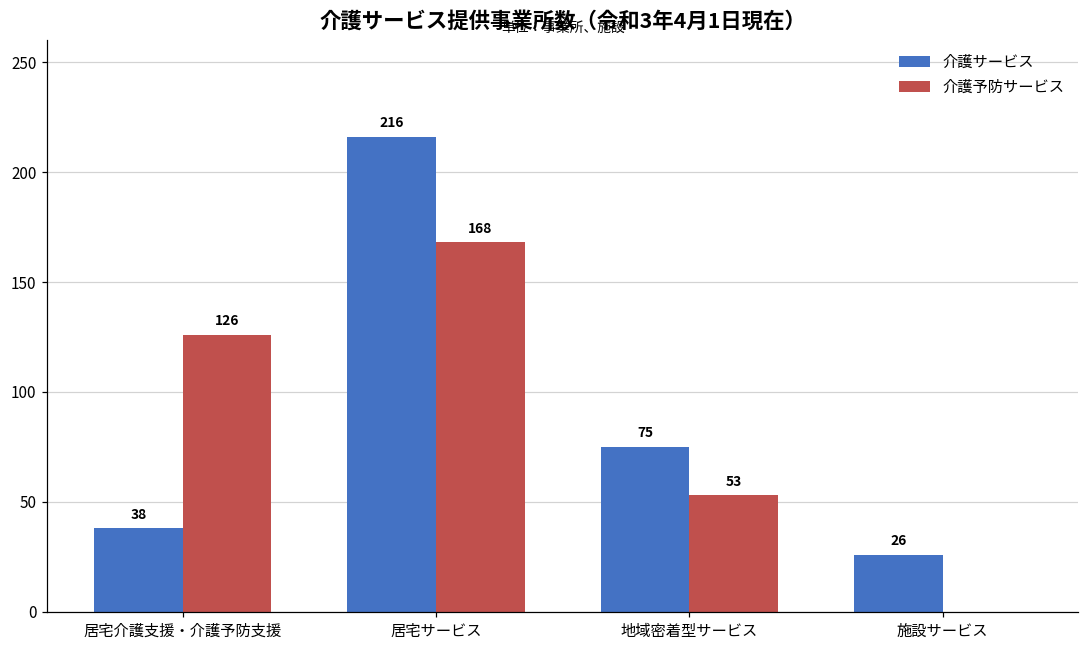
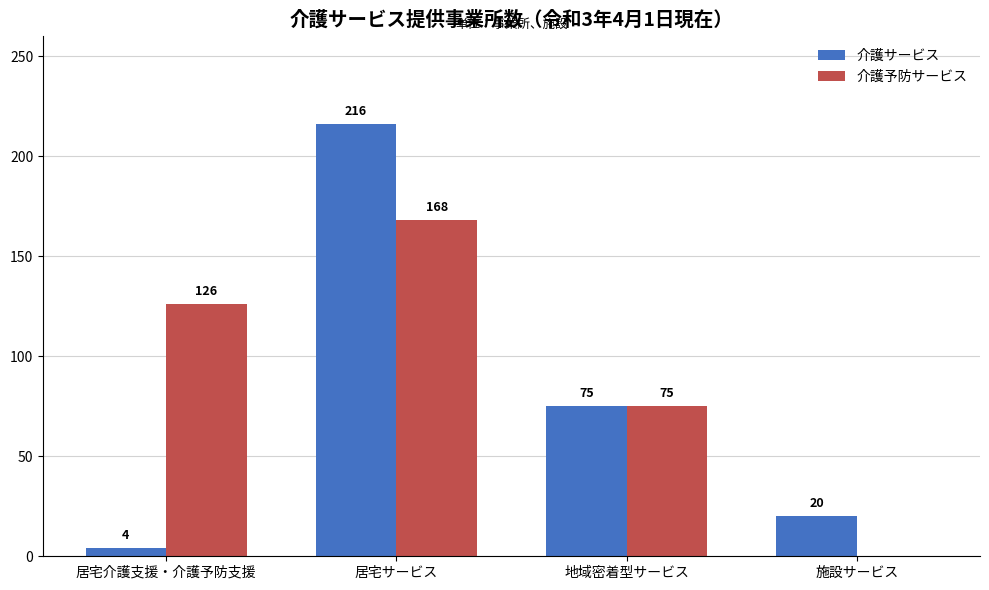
  {
    "介護サービス": {
-     "居宅介護支援・介護予防支援": 38,
+     "居宅介護支援・介護予防支援": 4,
      "居宅サービス": 216,
      "地域密着型サービス": 75,
-     "施設サービス": 26
+     "施設サービス": 20
    },
    "介護予防サービス": {
      "居宅介護支援・介護予防支援": 126,
      "居宅サービス": 168,
-     "地域密着型サービス": 53
+     "地域密着型サービス": 75
    }
  }
